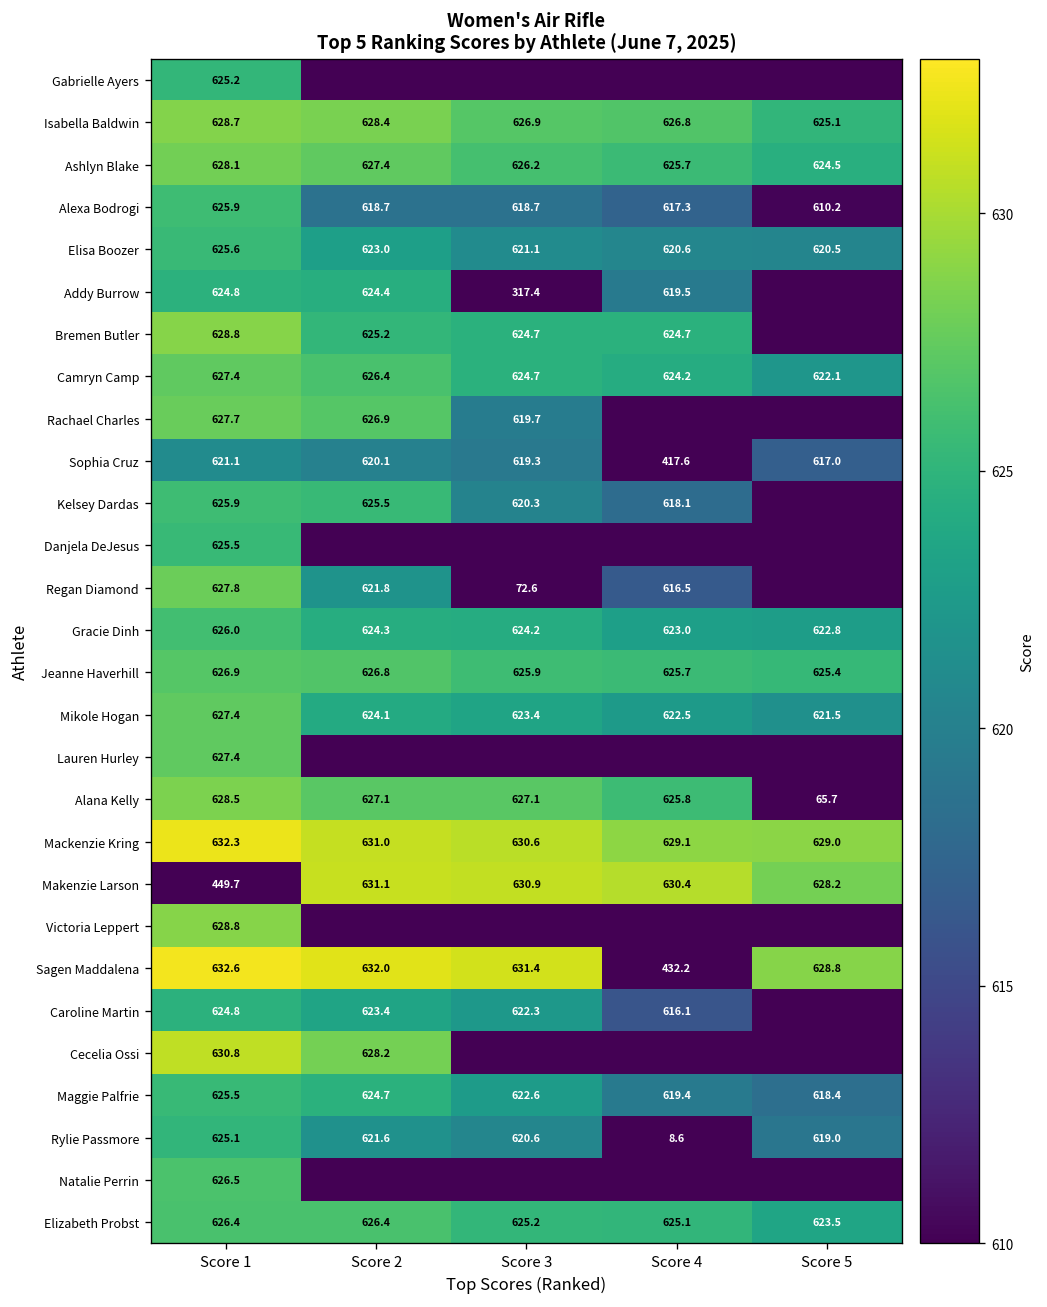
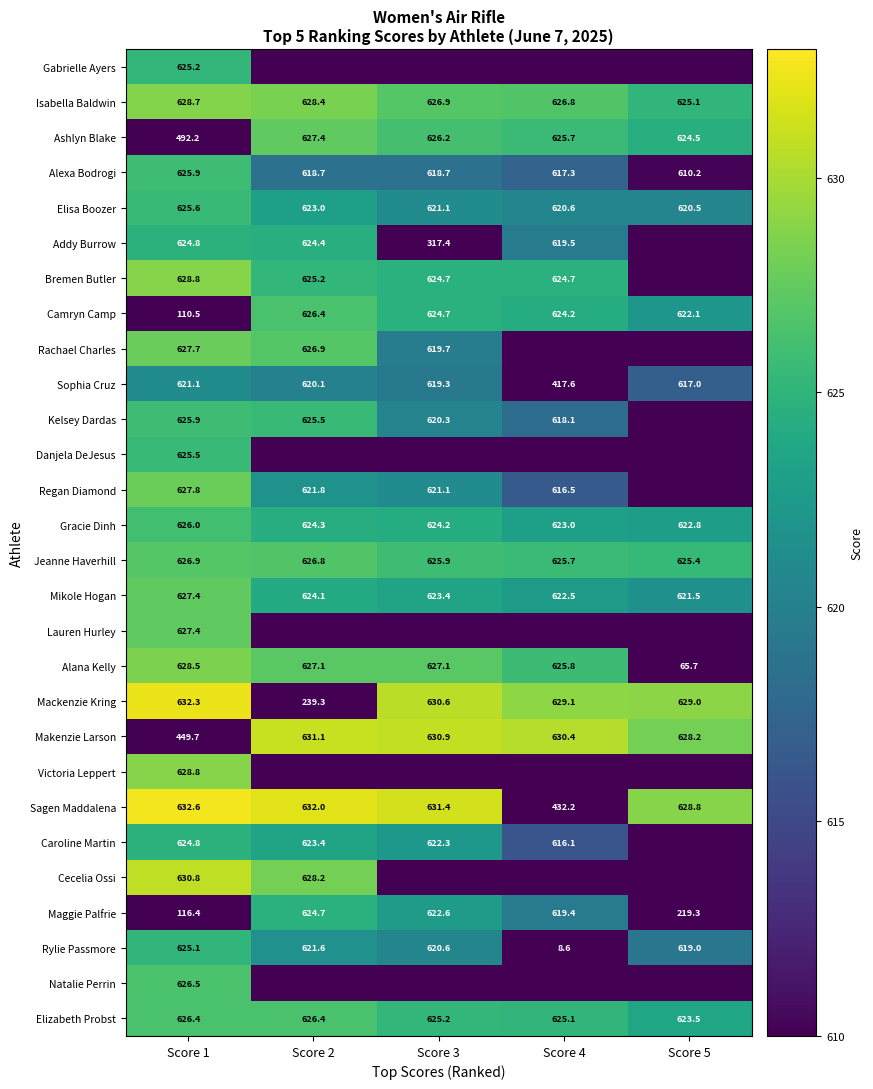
  {
    "Gabrielle Ayers": {
      "Score 1": 625.2
    },
    "Isabella Baldwin": {
      "Score 1": 628.7,
      "Score 2": 628.4,
      "Score 3": 626.9,
      "Score 4": 626.8,
      "Score 5": 625.1
    },
    "Ashlyn Blake": {
-     "Score 1": 628.1,
+     "Score 1": 492.2,
      "Score 2": 627.4,
      "Score 3": 626.2,
      "Score 4": 625.7,
      "Score 5": 624.5
    },
    "Alexa Bodrogi": {
      "Score 1": 625.9,
      "Score 2": 618.7,
      "Score 3": 618.7,
      "Score 4": 617.3,
      "Score 5": 610.2
    },
    "Elisa Boozer": {
      "Score 1": 625.6,
      "Score 2": 623.0,
      "Score 3": 621.1,
      "Score 4": 620.6,
      "Score 5": 620.5
    },
    "Addy Burrow": {
      "Score 1": 624.8,
      "Score 2": 624.4,
      "Score 3": 317.4,
      "Score 4": 619.5
    },
    "Bremen Butler": {
      "Score 1": 628.8,
      "Score 2": 625.2,
      "Score 3": 624.7,
      "Score 4": 624.7
    },
    "Camryn Camp": {
-     "Score 1": 627.4,
+     "Score 1": 110.5,
      "Score 2": 626.4,
      "Score 3": 624.7,
      "Score 4": 624.2,
      "Score 5": 622.1
    },
    "Rachael Charles": {
      "Score 1": 627.7,
      "Score 2": 626.9,
      "Score 3": 619.7
    },
    "Sophia Cruz": {
      "Score 1": 621.1,
      "Score 2": 620.1,
      "Score 3": 619.3,
      "Score 4": 417.6,
      "Score 5": 617.0
    },
    "Kelsey Dardas": {
      "Score 1": 625.9,
      "Score 2": 625.5,
      "Score 3": 620.3,
      "Score 4": 618.1
    },
    "Danjela DeJesus": {
      "Score 1": 625.5
    },
    "Regan Diamond": {
      "Score 1": 627.8,
      "Score 2": 621.8,
-     "Score 3": 72.6,
+     "Score 3": 621.1,
      "Score 4": 616.5
    },
    "Gracie Dinh": {
      "Score 1": 626.0,
      "Score 2": 624.3,
      "Score 3": 624.2,
      "Score 4": 623.0,
      "Score 5": 622.8
    },
    "Jeanne Haverhill": {
      "Score 1": 626.9,
      "Score 2": 626.8,
      "Score 3": 625.9,
      "Score 4": 625.7,
      "Score 5": 625.4
    },
    "Mikole Hogan": {
      "Score 1": 627.4,
      "Score 2": 624.1,
      "Score 3": 623.4,
      "Score 4": 622.5,
      "Score 5": 621.5
    },
    "Lauren Hurley": {
      "Score 1": 627.4
    },
    "Alana Kelly": {
      "Score 1": 628.5,
      "Score 2": 627.1,
      "Score 3": 627.1,
      "Score 4": 625.8,
      "Score 5": 65.7
    },
    "Mackenzie Kring": {
      "Score 1": 632.3,
-     "Score 2": 631.0,
+     "Score 2": 239.3,
      "Score 3": 630.6,
      "Score 4": 629.1,
      "Score 5": 629.0
    },
    "Makenzie Larson": {
      "Score 1": 449.7,
      "Score 2": 631.1,
      "Score 3": 630.9,
      "Score 4": 630.4,
      "Score 5": 628.2
    },
    "Victoria Leppert": {
      "Score 1": 628.8
    },
    "Sagen Maddalena": {
      "Score 1": 632.6,
      "Score 2": 632.0,
      "Score 3": 631.4,
      "Score 4": 432.2,
      "Score 5": 628.8
    },
    "Caroline Martin": {
      "Score 1": 624.8,
      "Score 2": 623.4,
      "Score 3": 622.3,
      "Score 4": 616.1
    },
    "Cecelia Ossi": {
      "Score 1": 630.8,
      "Score 2": 628.2
    },
    "Maggie Palfrie": {
-     "Score 1": 625.5,
+     "Score 1": 116.4,
      "Score 2": 624.7,
      "Score 3": 622.6,
      "Score 4": 619.4,
-     "Score 5": 618.4
+     "Score 5": 219.3
    },
    "Rylie Passmore": {
      "Score 1": 625.1,
      "Score 2": 621.6,
      "Score 3": 620.6,
      "Score 4": 8.6,
      "Score 5": 619.0
    },
    "Natalie Perrin": {
      "Score 1": 626.5
    },
    "Elizabeth Probst": {
      "Score 1": 626.4,
      "Score 2": 626.4,
      "Score 3": 625.2,
      "Score 4": 625.1,
      "Score 5": 623.5
    }
  }
